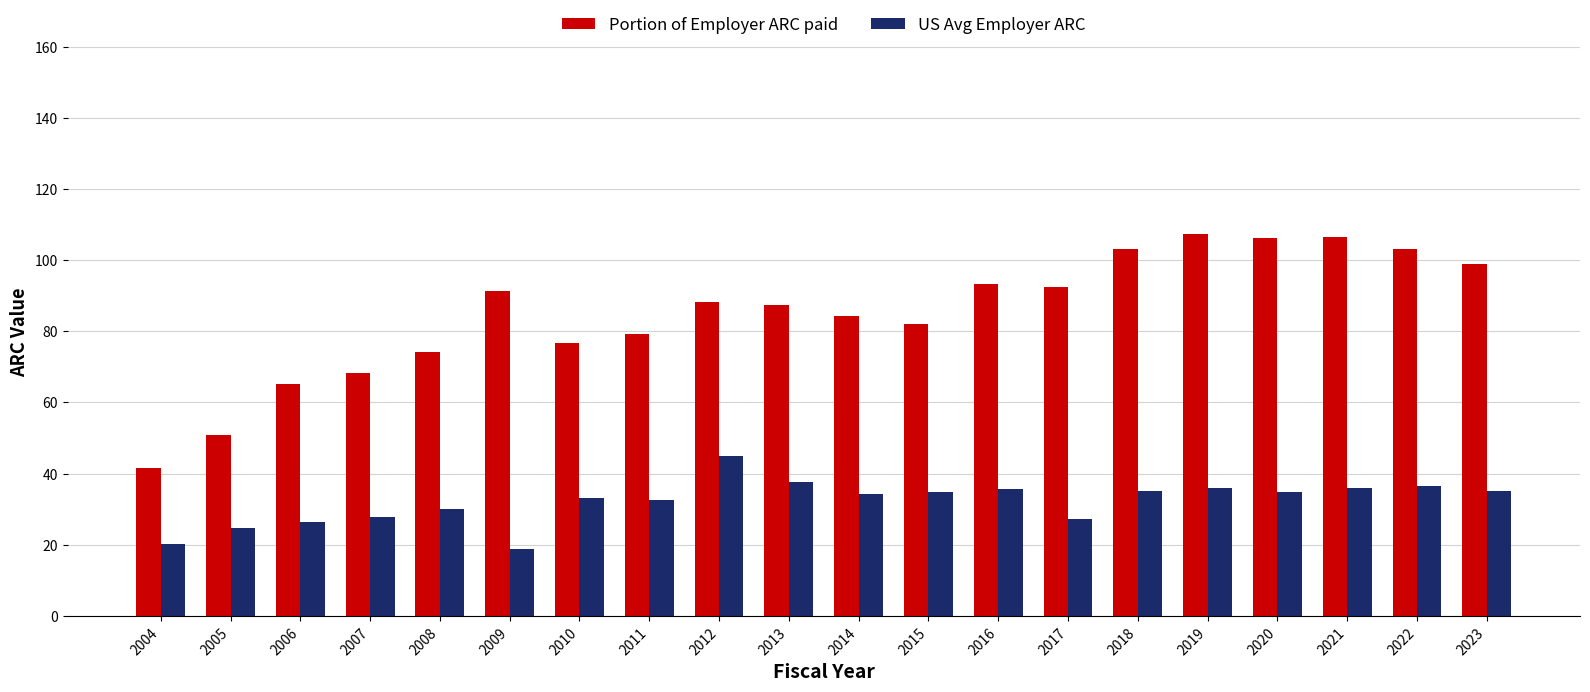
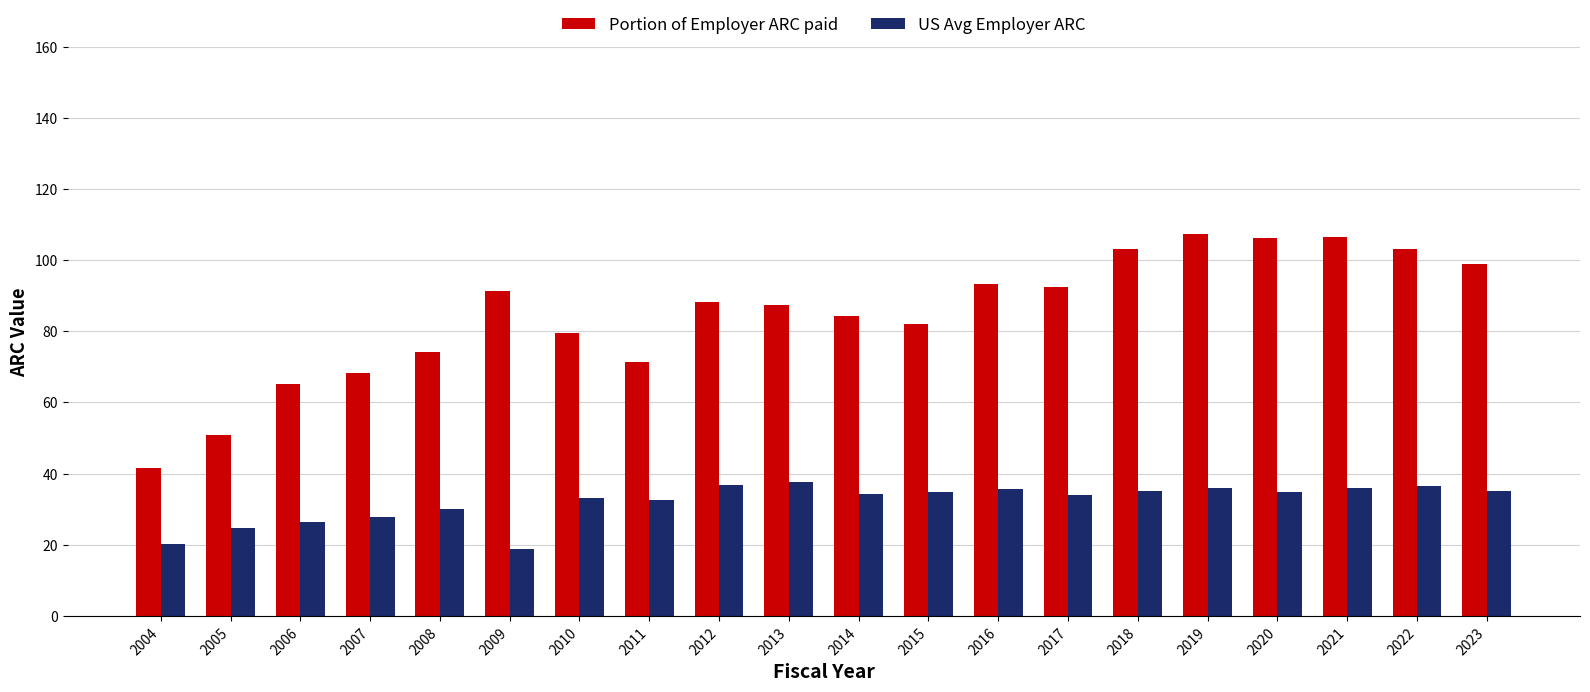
  {
    "Portion of Employer ARC paid": {
      "2004": 42,
      "2005": 51,
      "2006": 65,
      "2007": 68,
      "2008": 74,
      "2009": 91,
-     "2010": 77,
-     "2011": 79,
+     "2010": 79,
+     "2011": 72,
      "2012": 88,
      "2013": 87,
      "2014": 84,
      "2015": 82,
      "2016": 93,
      "2017": 93,
      "2018": 103,
      "2019": 107,
      "2020": 106,
      "2021": 107,
      "2022": 103,
      "2023": 99
    },
    "US Avg Employer ARC": {
      "2004": 20,
      "2005": 25,
      "2006": 26,
      "2007": 28,
      "2008": 30,
      "2009": 19,
      "2010": 33,
      "2011": 33,
-     "2012": 45,
+     "2012": 37,
      "2013": 38,
      "2014": 34,
      "2015": 35,
      "2016": 36,
-     "2017": 27,
+     "2017": 34,
      "2018": 35,
      "2019": 36,
      "2020": 35,
      "2021": 36,
      "2022": 36,
      "2023": 35
    }
  }
